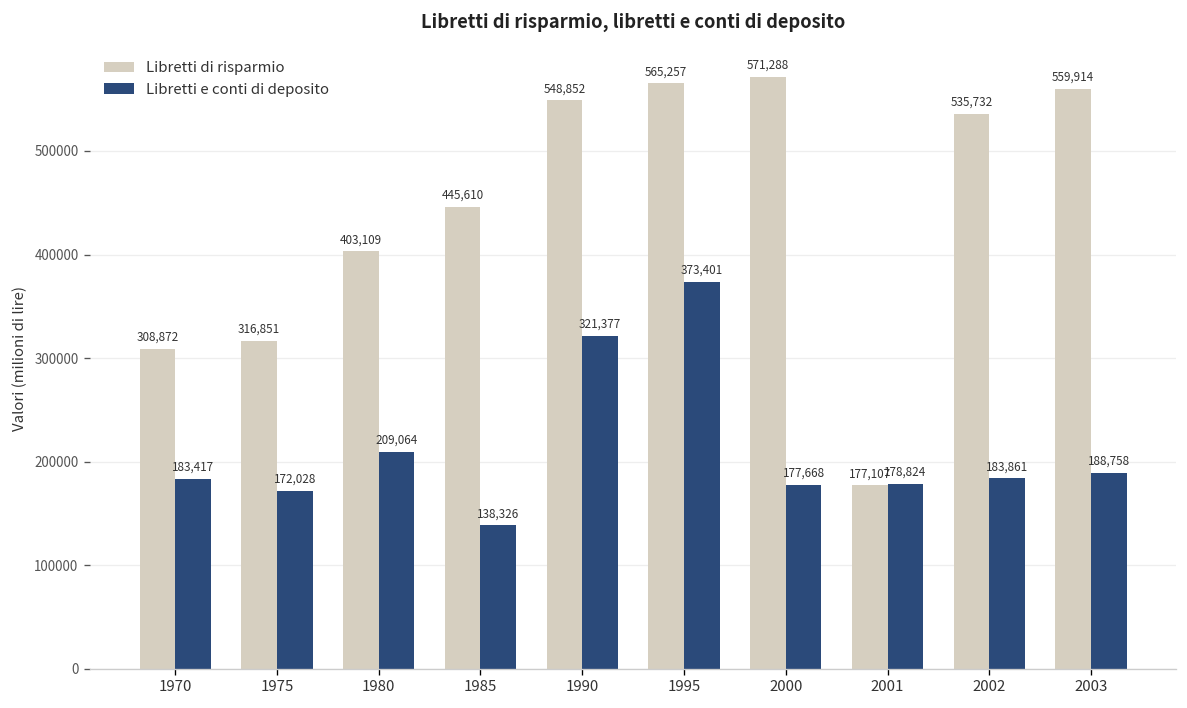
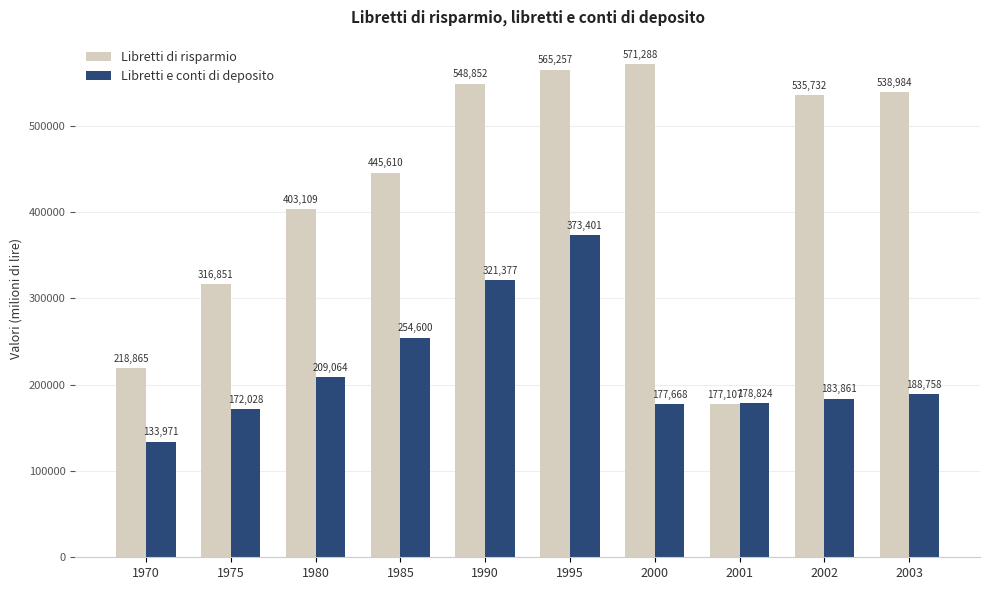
  {
    "Libretti di risparmio": {
-     "1970": "308,872",
+     "1970": "218,865",
      "1975": "316,851",
      "1980": "403,109",
      "1985": "445,610",
      "1990": "548,852",
      "1995": "565,257",
      "2000": "571,288",
      "2001": "177,107",
      "2002": "535,732",
-     "2003": "559,914"
+     "2003": "538,984"
    },
    "Libretti e conti di deposito": {
-     "1970": "183,417",
+     "1970": "133,971",
      "1975": "172,028",
      "1980": "209,064",
-     "1985": "138,326",
+     "1985": "254,600",
      "1990": "321,377",
      "1995": "373,401",
      "2000": "177,668",
      "2001": "178,824",
      "2002": "183,861",
      "2003": "188,758"
    }
  }
